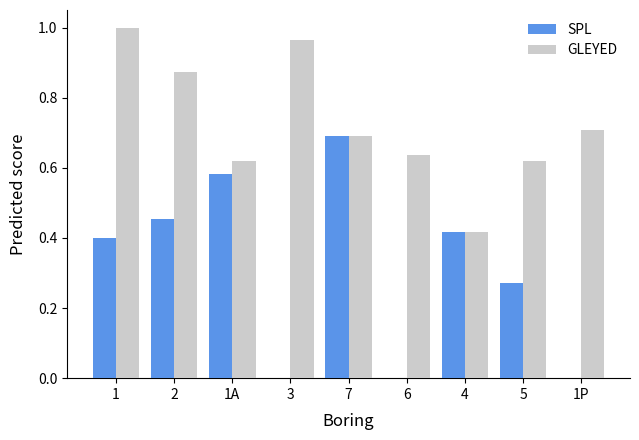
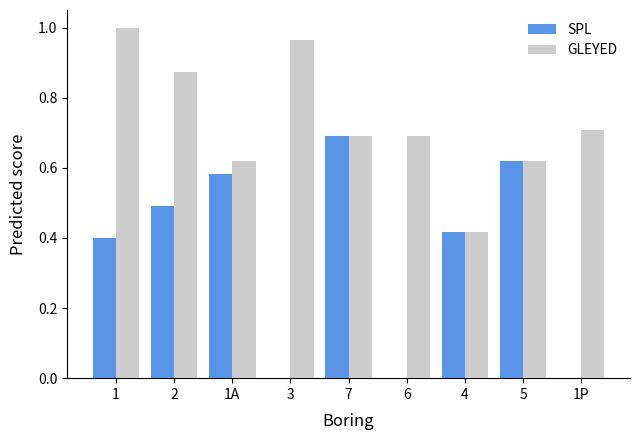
  {
    "SPL": {
      "1": 0.40,
-     "2": 0.45,
+     "2": 0.49,
      "1A": 0.58,
      "3": 0.00,
      "7": 0.69,
      "6": 0.00,
      "4": 0.42,
-     "5": 0.27,
+     "5": 0.62,
      "1P": 0.00
    },
    "GLEYED": {
      "1": 1.00,
      "2": 0.87,
      "1A": 0.62,
      "3": 0.96,
      "7": 0.69,
-     "6": 0.64,
+     "6": 0.69,
      "4": 0.42,
      "5": 0.62,
      "1P": 0.71
    }
  }
